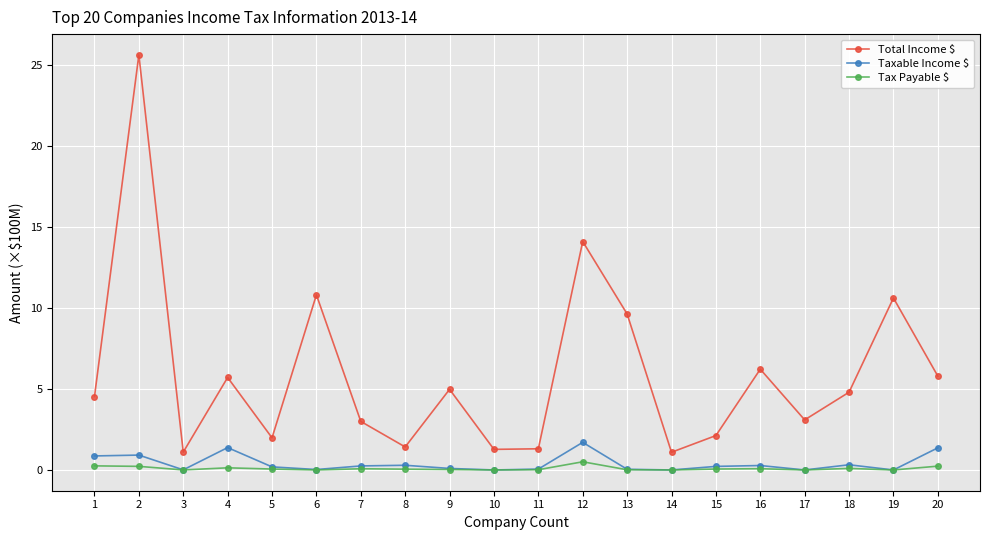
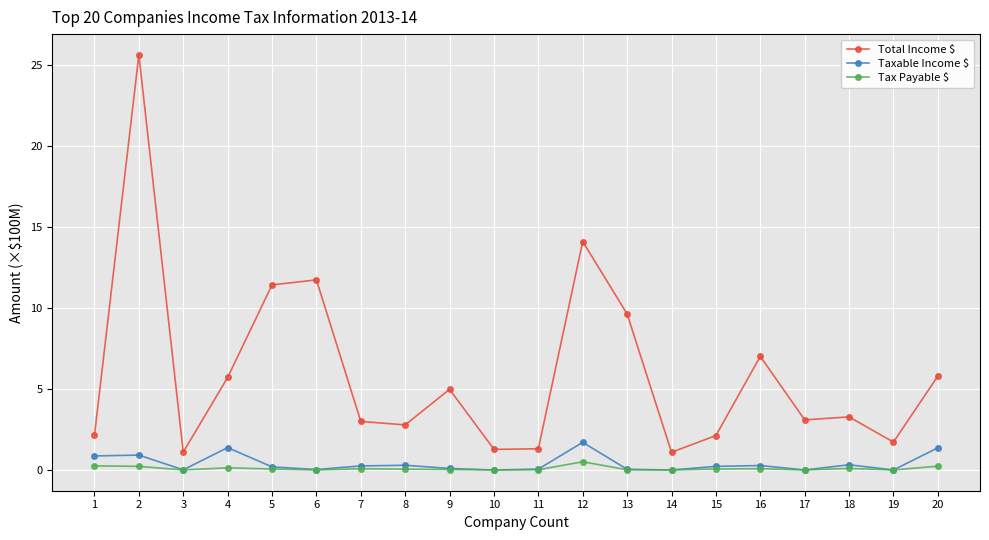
  {
    "Total Income $": {
-     "1": 4.5,
+     "1": 2.1,
      "2": 25.6,
      "3": 1.1,
      "4": 5.7,
-     "5": 2.0,
-     "6": 10.8,
+     "5": 11.4,
+     "6": 11.7,
      "7": 3.0,
-     "8": 1.4,
+     "8": 2.8,
      "9": 5.0,
      "10": 1.3,
      "11": 1.3,
      "12": 14.1,
      "13": 9.6,
      "14": 1.1,
      "15": 2.1,
-     "16": 6.2,
+     "16": 7.0,
      "17": 3.1,
-     "18": 4.8,
-     "19": 10.6,
+     "18": 3.3,
+     "19": 1.7,
      "20": 5.8
    },
    "Taxable Income $": {
      "1": 0.9,
      "2": 0.9,
      "4": 1.4,
      "7": 0.2,
      "8": 0.3,
      "12": 1.7,
      "15": 0.2,
      "16": 0.3,
      "18": 0.3,
      "20": 1.4
    },
    "Tax Payable $": {
      "1": 0.3,
      "2": 0.2,
      "4": 0.1,
      "7": 0.1,
      "8": 0.1,
      "12": 0.5,
      "15": 0.1,
      "16": 0.1,
      "18": 0.1,
      "20": 0.2
    }
  }
